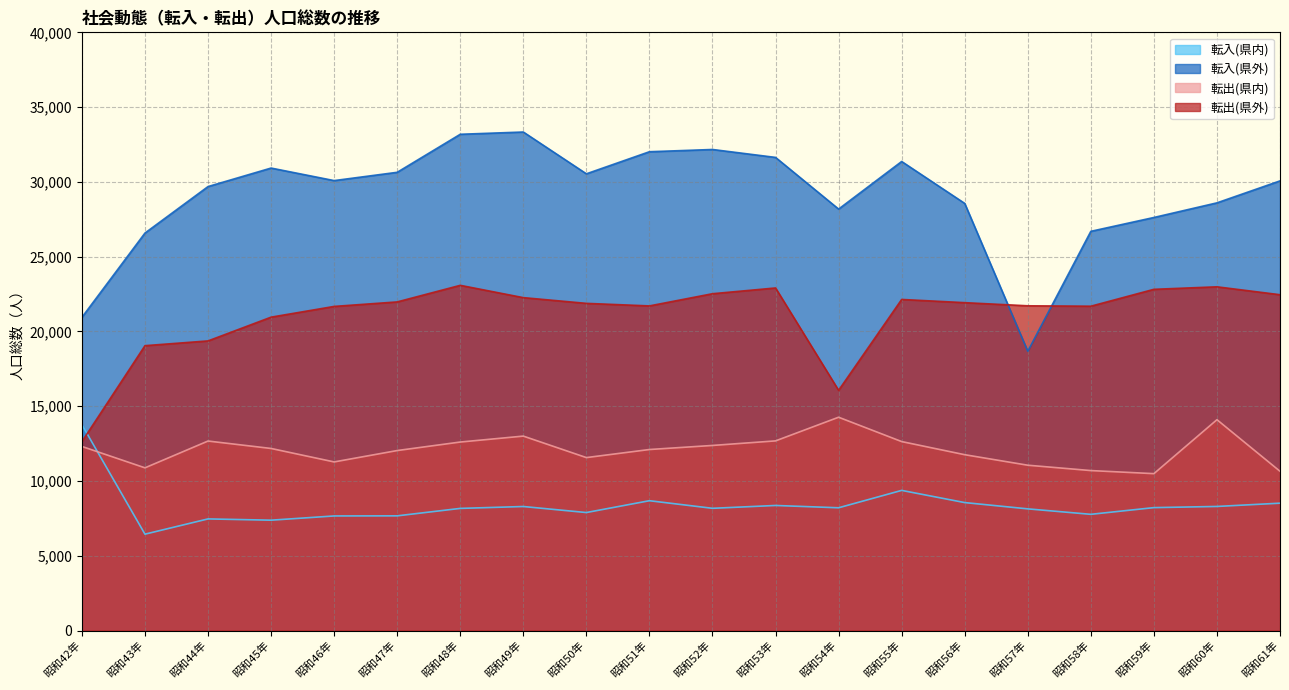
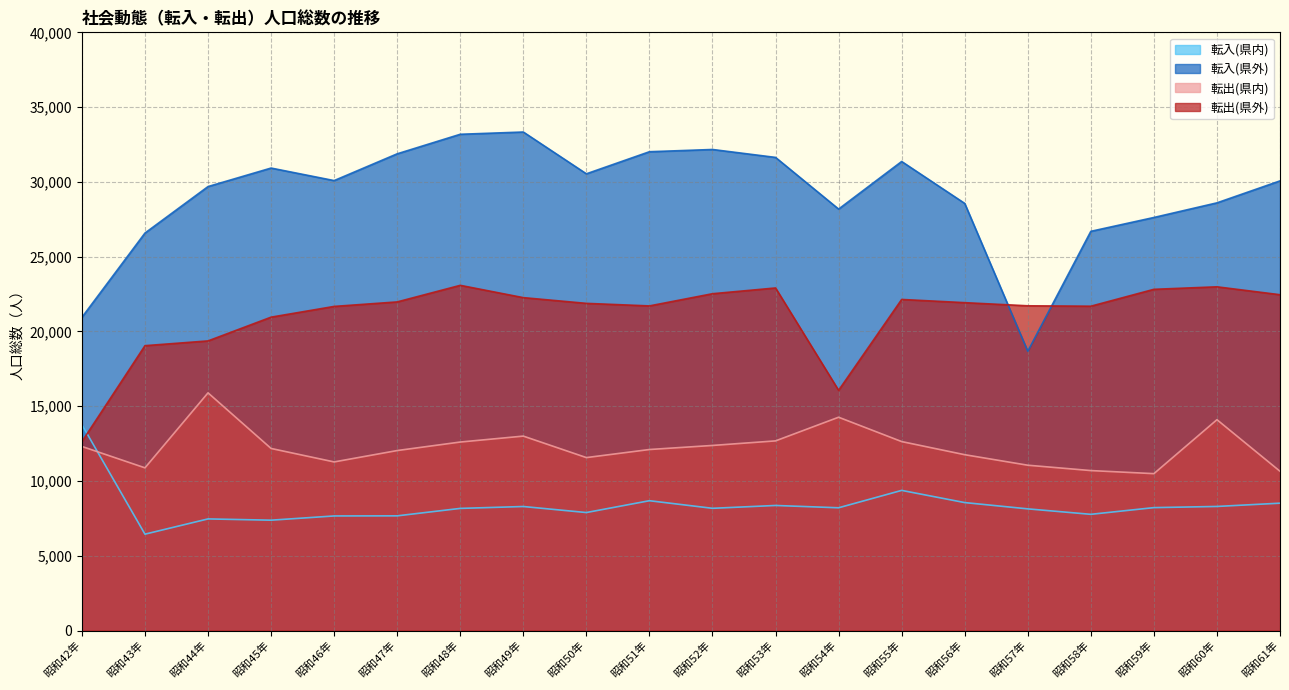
  {
    "転入(県内)": {
      "昭和42年": "13,800",
      "昭和43年": "6,400",
      "昭和44年": "7,500",
      "昭和45年": "7,400",
      "昭和46年": "7,700",
      "昭和47年": "7,700",
      "昭和48年": "8,200",
      "昭和49年": "8,300",
      "昭和50年": "7,900",
      "昭和51年": "8,700",
      "昭和52年": "8,200",
      "昭和53年": "8,400",
      "昭和54年": "8,200",
      "昭和55年": "9,400",
      "昭和56年": "8,600",
      "昭和57年": "8,100",
      "昭和58年": "7,800",
      "昭和59年": "8,200",
      "昭和60年": "8,300",
      "昭和61年": "8,500"
    },
    "転入(県外)": {
      "昭和42年": "20,900",
      "昭和43年": "26,600",
      "昭和44年": "29,700",
      "昭和45年": "30,900",
      "昭和46年": "30,100",
-     "昭和47年": "30,600",
+     "昭和47年": "31,900",
      "昭和48年": "33,200",
      "昭和49年": "33,300",
      "昭和50年": "30,500",
      "昭和51年": "32,000",
      "昭和52年": "32,200",
      "昭和53年": "31,600",
      "昭和54年": "28,200",
      "昭和55年": "31,400",
      "昭和56年": "28,600",
      "昭和57年": "18,700",
      "昭和58年": "26,700",
      "昭和59年": "27,600",
      "昭和60年": "28,600",
      "昭和61年": "30,100"
    },
    "転出(県内)": {
      "昭和42年": "12,300",
      "昭和43年": "10,900",
-     "昭和44年": "12,700",
+     "昭和44年": "15,900",
      "昭和45年": "12,200",
      "昭和46年": "11,300",
      "昭和47年": "12,000",
      "昭和48年": "12,600",
      "昭和49年": "13,000",
      "昭和50年": "11,600",
      "昭和51年": "12,100",
      "昭和52年": "12,400",
      "昭和53年": "12,700",
      "昭和54年": "14,300",
      "昭和55年": "12,600",
      "昭和56年": "11,800",
      "昭和57年": "11,100",
      "昭和58年": "10,700",
      "昭和59年": "10,500",
      "昭和60年": "14,100",
      "昭和61年": "10,600"
    },
    "転出(県外)": {
      "昭和42年": "12,600",
      "昭和43年": "19,000",
      "昭和44年": "19,400",
      "昭和45年": "21,000",
      "昭和46年": "21,700",
      "昭和47年": "22,000",
      "昭和48年": "23,100",
      "昭和49年": "22,300",
      "昭和50年": "21,900",
      "昭和51年": "21,700",
      "昭和52年": "22,500",
      "昭和53年": "22,900",
      "昭和54年": "16,100",
      "昭和55年": "22,100",
      "昭和56年": "21,900",
      "昭和57年": "21,700",
      "昭和58年": "21,700",
      "昭和59年": "22,800",
      "昭和60年": "23,000",
      "昭和61年": "22,500"
    }
  }
